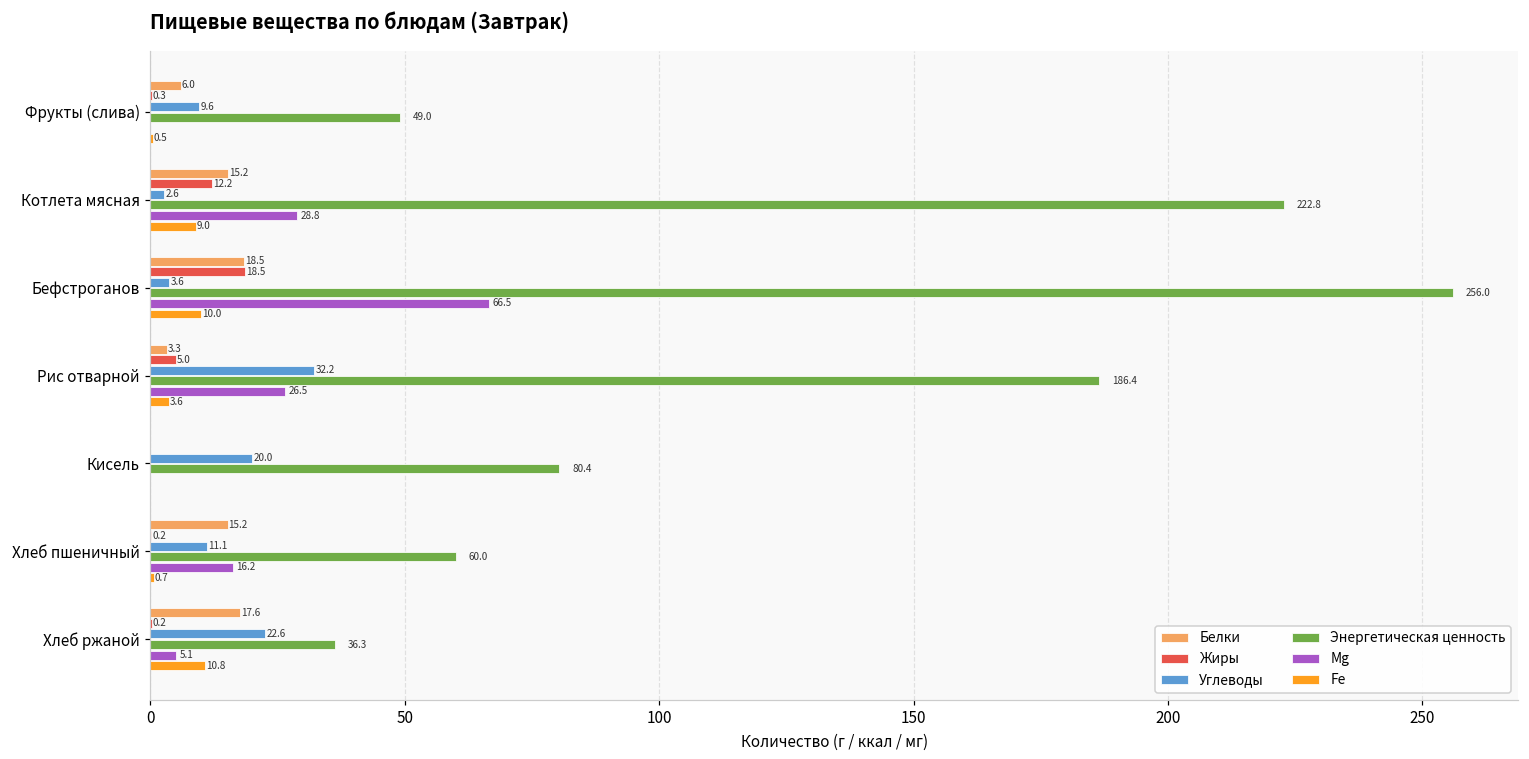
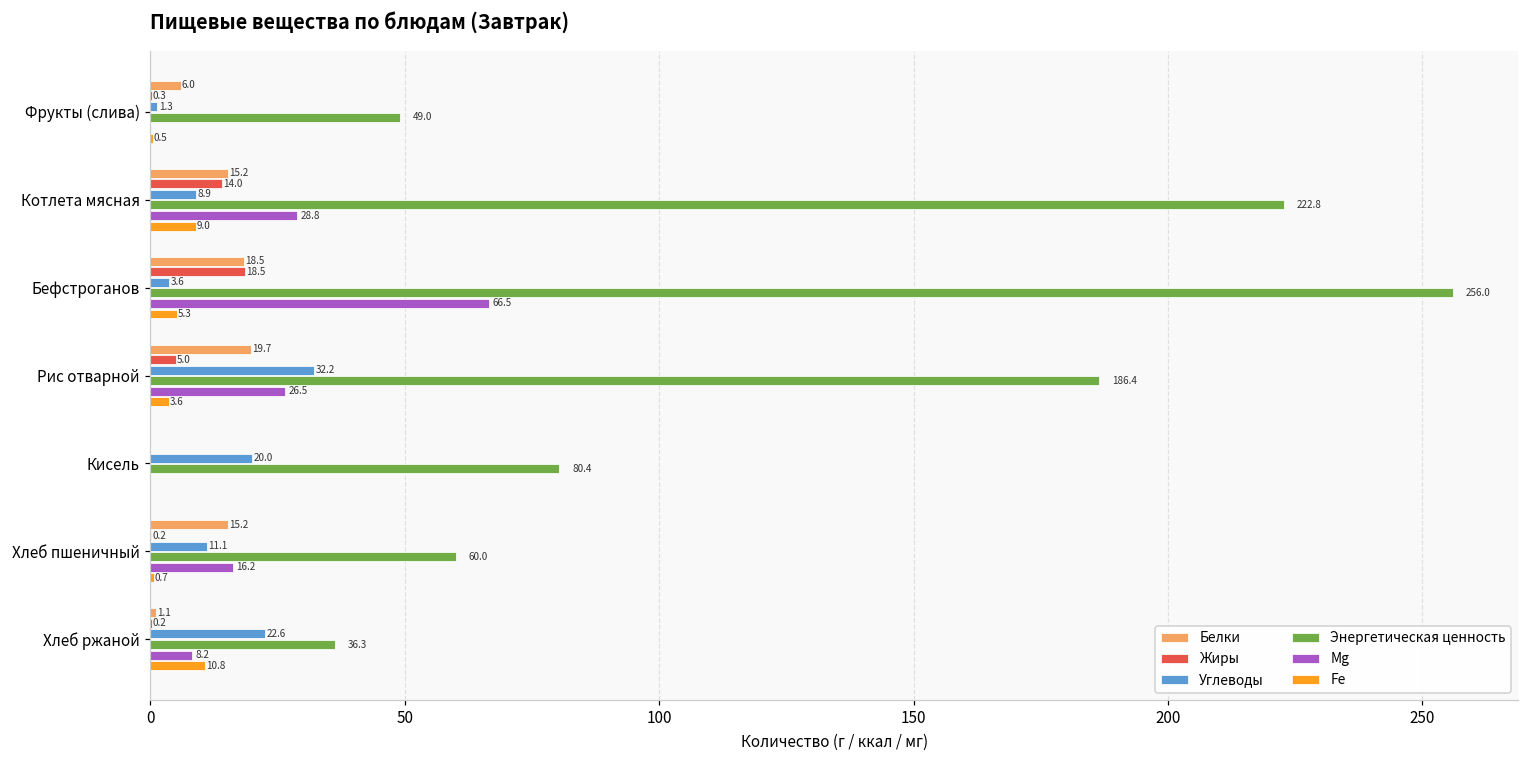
  {
    "Белки": {
      "Фрукты (слива)": 6.0,
      "Котлета мясная": 15.2,
      "Бефстроганов": 18.5,
-     "Рис отварной": 3.3,
+     "Рис отварной": 19.7,
      "Хлеб пшеничный": 15.2,
-     "Хлеб ржаной": 17.6
+     "Хлеб ржаной": 1.1
    },
    "Жиры": {
      "Фрукты (слива)": 0.3,
-     "Котлета мясная": 12.2,
+     "Котлета мясная": 14.0,
      "Бефстроганов": 18.5,
      "Рис отварной": 5.0,
      "Хлеб пшеничный": 0.2,
      "Хлеб ржаной": 0.2
    },
    "Углеводы": {
-     "Фрукты (слива)": 9.6,
-     "Котлета мясная": 2.6,
+     "Фрукты (слива)": 1.3,
+     "Котлета мясная": 8.9,
      "Бефстроганов": 3.6,
      "Рис отварной": 32.2,
      "Кисель": 20.0,
      "Хлеб пшеничный": 11.1,
      "Хлеб ржаной": 22.6
    },
    "Энергетическая ценность": {
      "Фрукты (слива)": 49.0,
      "Котлета мясная": 222.8,
      "Бефстроганов": 256.0,
      "Рис отварной": 186.4,
      "Кисель": 80.4,
      "Хлеб пшеничный": 60.0,
      "Хлеб ржаной": 36.3
    },
    "Mg": {
      "Котлета мясная": 28.8,
      "Бефстроганов": 66.5,
      "Рис отварной": 26.5,
      "Хлеб пшеничный": 16.2,
-     "Хлеб ржаной": 5.1
+     "Хлеб ржаной": 8.2
    },
    "Fe": {
      "Фрукты (слива)": 0.5,
      "Котлета мясная": 9.0,
-     "Бефстроганов": 10.0,
+     "Бефстроганов": 5.3,
      "Рис отварной": 3.6,
      "Хлеб пшеничный": 0.7,
      "Хлеб ржаной": 10.8
    }
  }
